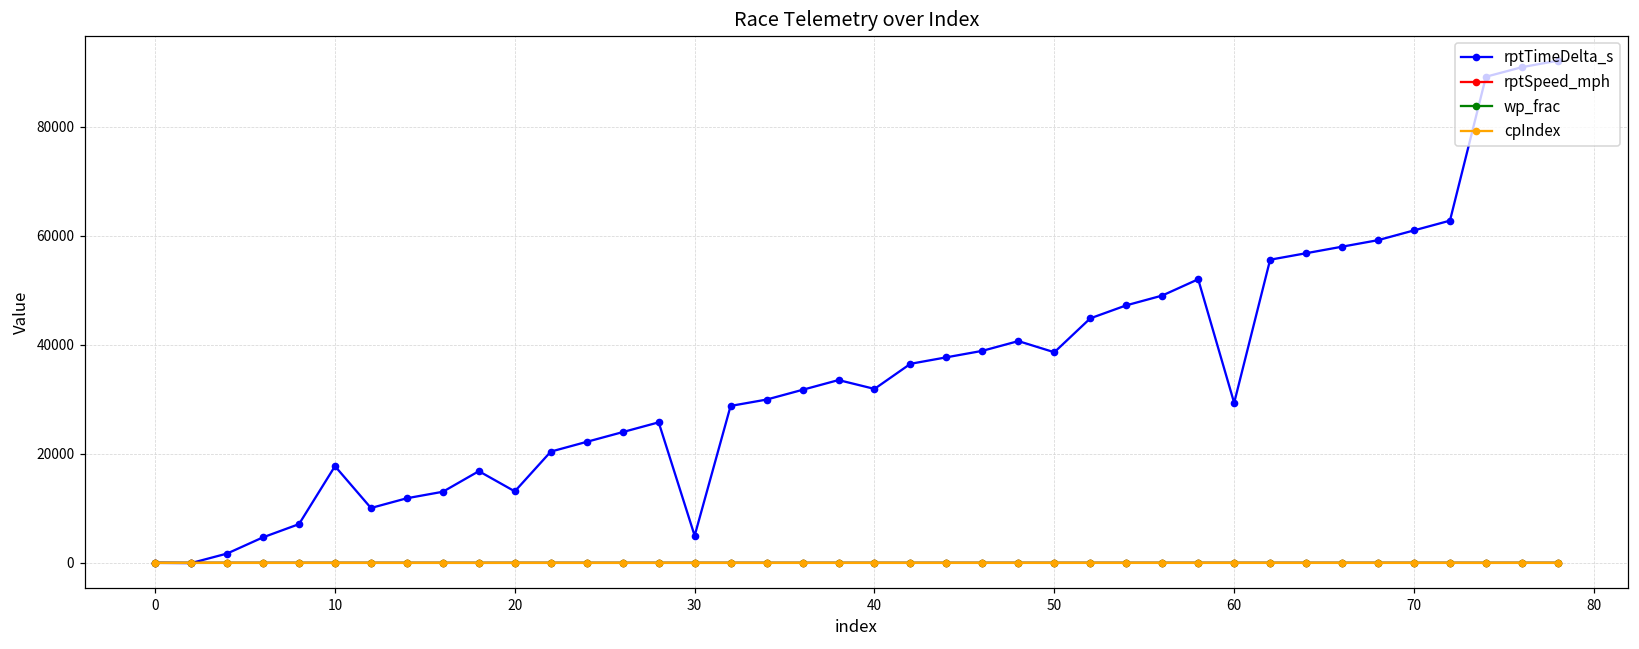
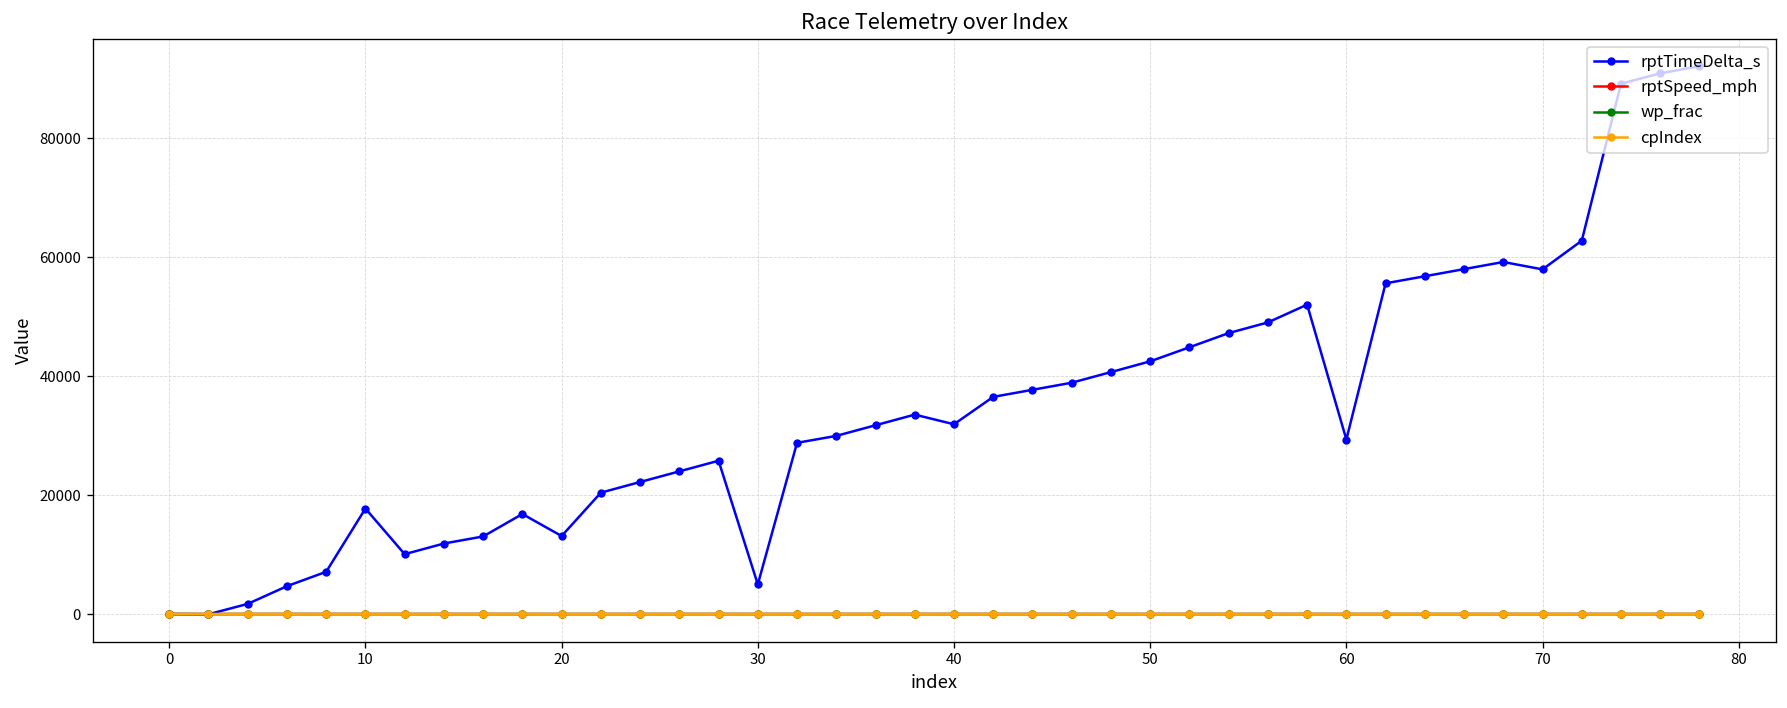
  {
    "rptTimeDelta_s": {
      "10": 18000,
      "20": 13000,
      "30": 5000,
      "40": 32000,
-     "50": 39000,
+     "50": 43000,
      "60": 29000,
-     "70": 61000
+     "70": 58000
    },
    "cpIndex": {
      "10": 0,
      "20": 0,
      "30": 0,
      "40": 0,
      "50": 0,
      "60": 0,
      "70": 0
    }
  }
